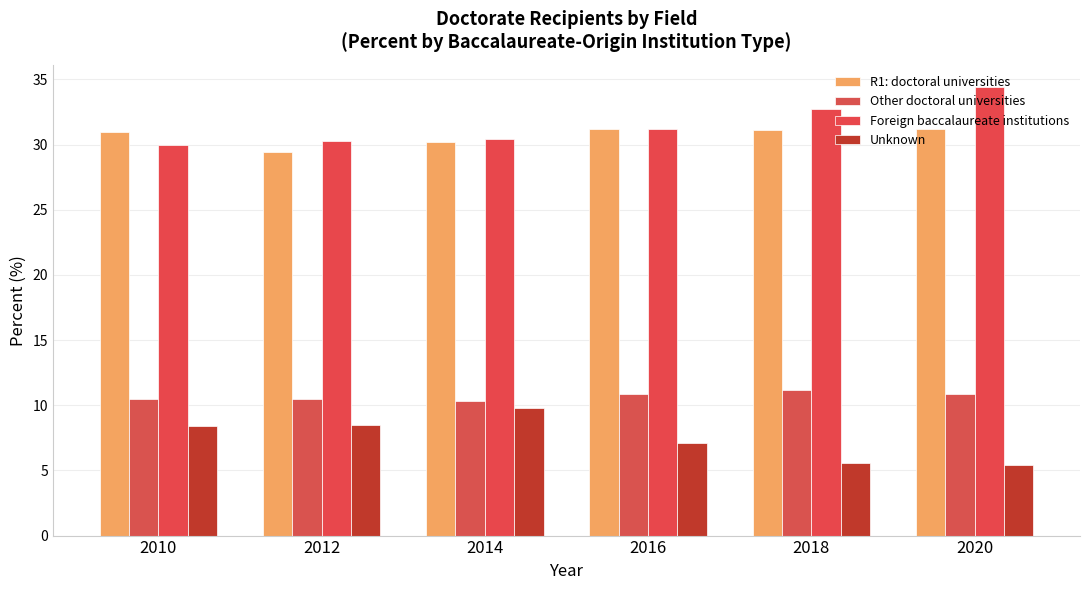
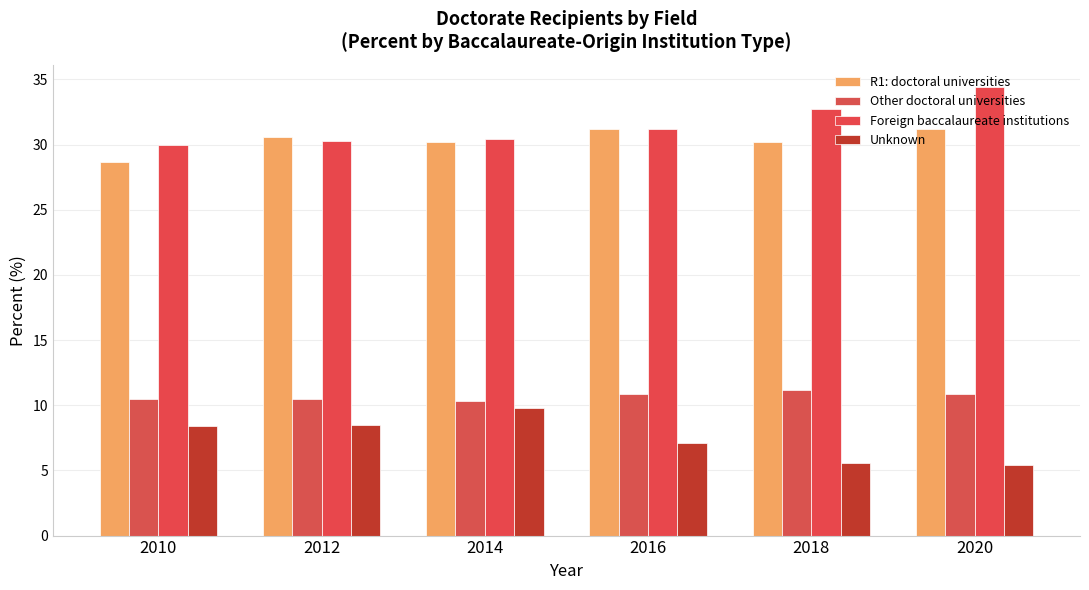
  {
    "R1: doctoral universities": {
-     "2010": 31.0,
-     "2012": 29.4,
+     "2010": 28.7,
+     "2012": 30.6,
      "2014": 30.2,
      "2016": 31.2,
-     "2018": 31.1,
+     "2018": 30.2,
      "2020": 31.2
    }
  }
